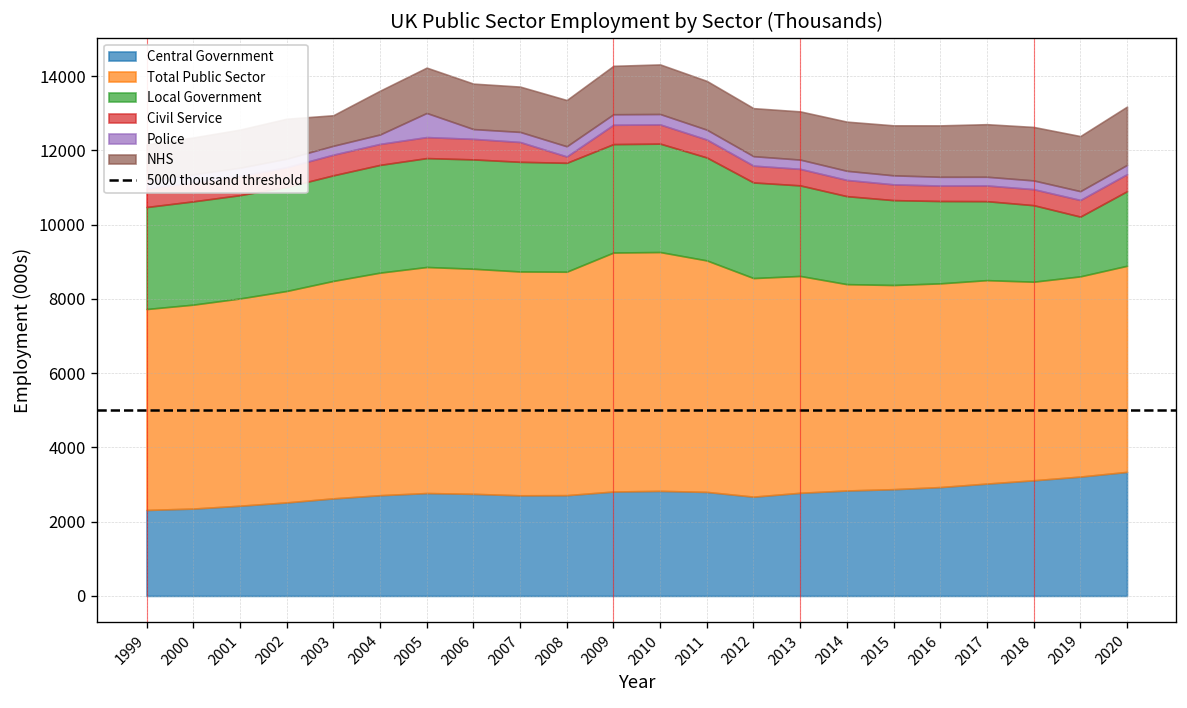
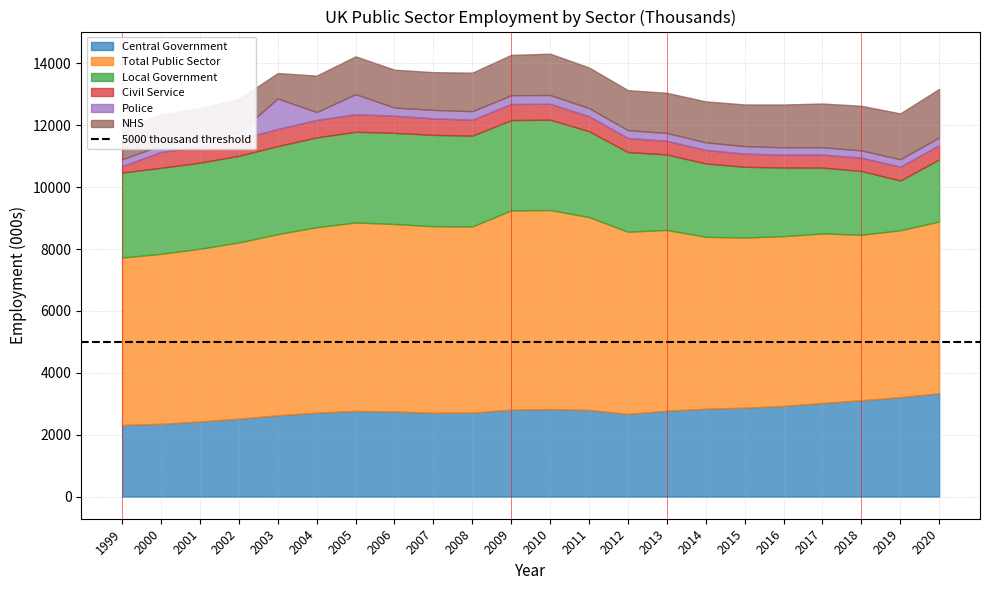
  {
    "Central Government": {
      "1999": 2300,
      "2000": 2400,
      "2001": 2400,
      "2002": 2500,
      "2003": 2600,
      "2004": 2700,
      "2005": 2800,
      "2006": 2700,
      "2007": 2700,
      "2008": 2700,
      "2009": 2800,
      "2010": 2800,
      "2011": 2800,
      "2012": 2700,
      "2013": 2800,
      "2014": 2800,
      "2015": 2900,
      "2016": 2900,
      "2017": 3000,
      "2018": 3100,
      "2019": 3200,
      "2020": 3300
    },
    "Total Public Sector": {
      "1999": 5400,
      "2000": 5500,
      "2001": 5600,
      "2002": 5700,
      "2003": 5900,
      "2004": 6000,
      "2005": 6100,
      "2006": 6100,
      "2007": 6000,
      "2008": 6000,
      "2009": 6400,
      "2010": 6400,
      "2011": 6200,
      "2012": 5900,
      "2013": 5800,
      "2014": 5600,
      "2015": 5500,
      "2016": 5500,
      "2017": 5500,
      "2018": 5300,
      "2019": 5400,
      "2020": 5600
    },
    "Local Government": {
      "1999": 2700,
      "2000": 2800,
      "2001": 2800,
      "2002": 2800,
      "2003": 2800,
      "2004": 2900,
      "2005": 2900,
      "2006": 2900,
      "2007": 3000,
      "2008": 2900,
      "2009": 2900,
      "2010": 2900,
      "2011": 2800,
      "2012": 2600,
      "2013": 2400,
      "2014": 2400,
      "2015": 2300,
      "2016": 2200,
      "2017": 2100,
      "2018": 2100,
      "2019": 1600,
      "2020": 2000
    },
    "Civil Service": {
-     "1999": 500,
+     "1999": 200,
      "2000": 500,
      "2003": 600,
      "2004": 600,
      "2005": 600,
      "2006": 600,
      "2007": 500,
-     "2008": 200,
+     "2008": 500,
      "2009": 500,
      "2010": 500,
      "2011": 500,
      "2012": 500,
      "2013": 400,
      "2014": 400,
      "2015": 400,
      "2016": 400,
      "2017": 400,
      "2018": 400,
      "2019": 400,
      "2020": 500
    },
    "Police": {
      "1999": 200,
-     "2003": 200,
+     "2003": 1000,
      "2004": 300,
      "2005": 700,
      "2006": 300,
      "2007": 300,
      "2008": 300,
      "2009": 300,
      "2010": 300,
      "2011": 300,
      "2012": 300,
      "2013": 300,
      "2014": 200,
      "2015": 200,
      "2016": 200,
      "2017": 200,
      "2018": 200,
      "2019": 200,
      "2020": 300
    },
    "NHS": {
      "2003": 800,
      "2004": 1200,
      "2005": 1200,
      "2006": 1200,
      "2007": 1200,
      "2008": 1200,
      "2009": 1300,
      "2010": 1300,
      "2011": 1300,
      "2012": 1300,
      "2013": 1300,
      "2014": 1300,
      "2015": 1300,
      "2016": 1400,
      "2017": 1400,
      "2018": 1400,
      "2019": 1500,
      "2020": 1600
    }
  }
